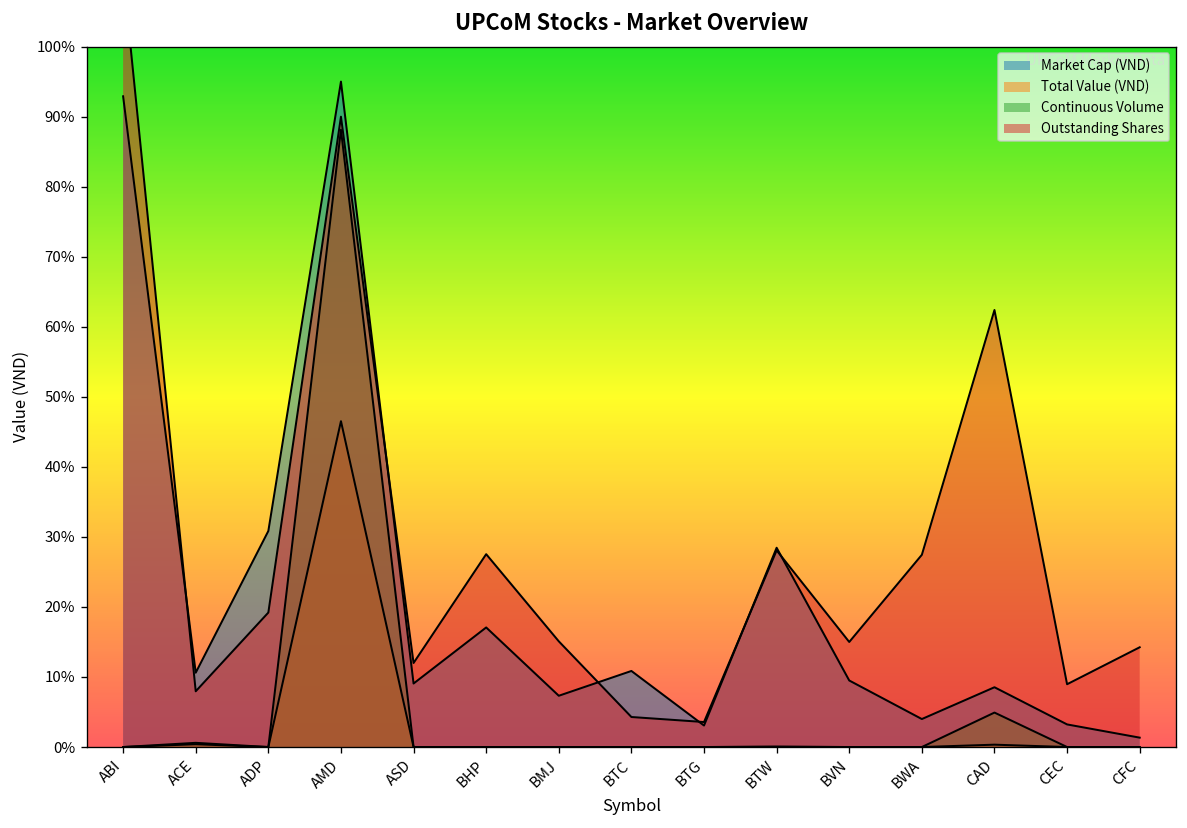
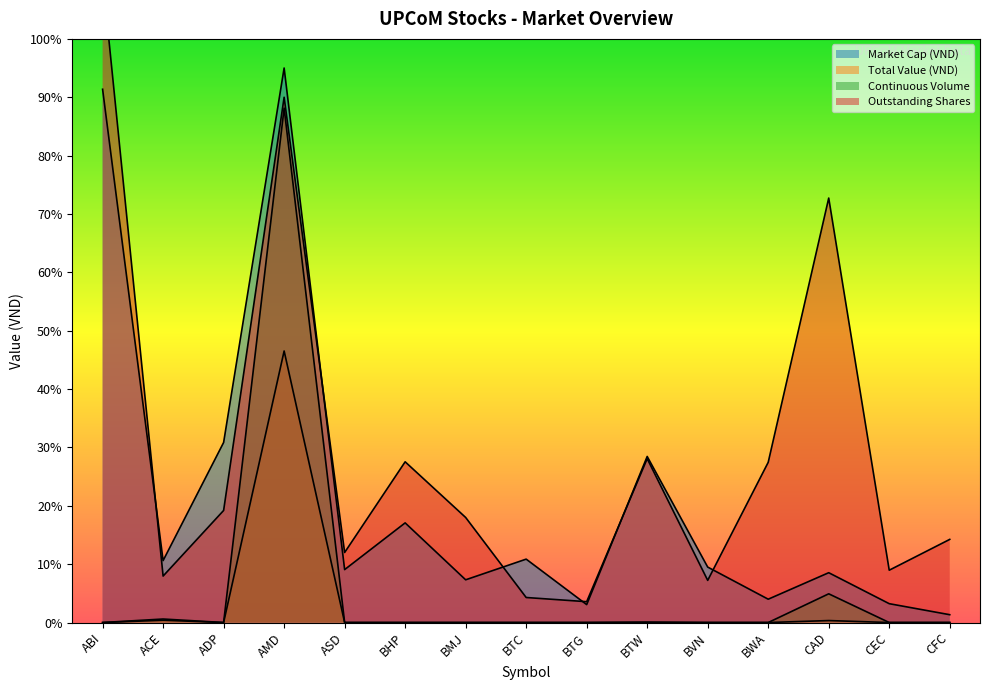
  {
    "Market Cap (VND)": {
-     "ABI": "93%",
+     "ABI": "91%",
      "ACE": "11%",
      "ADP": "31%",
      "AMD": "95%",
      "ASD": "9%",
      "BHP": "17%",
      "BMJ": "7%",
      "BTC": "11%",
      "BTG": "3%",
      "BVN": "10%",
      "BWA": "4%",
      "CAD": "9%",
      "CEC": "3%",
      "CFC": "1%"
    },
    "Total Value (VND)": {
      "AMD": "47%",
      "CAD": "0%"
    },
    "Continuous Volume": {
      "AMD": "88%",
      "CAD": "5%"
    },
    "Outstanding Shares": {
      "ACE": "8%",
      "ADP": "19%",
      "AMD": "90%",
      "ASD": "12%",
      "BHP": "28%",
-     "BMJ": "15%",
+     "BMJ": "18%",
      "BTC": "4%",
      "BTG": "4%",
-     "BVN": "15%",
+     "BVN": "7%",
      "BWA": "27%",
-     "CAD": "62%",
+     "CAD": "73%",
      "CEC": "9%",
      "CFC": "14%"
    }
  }
